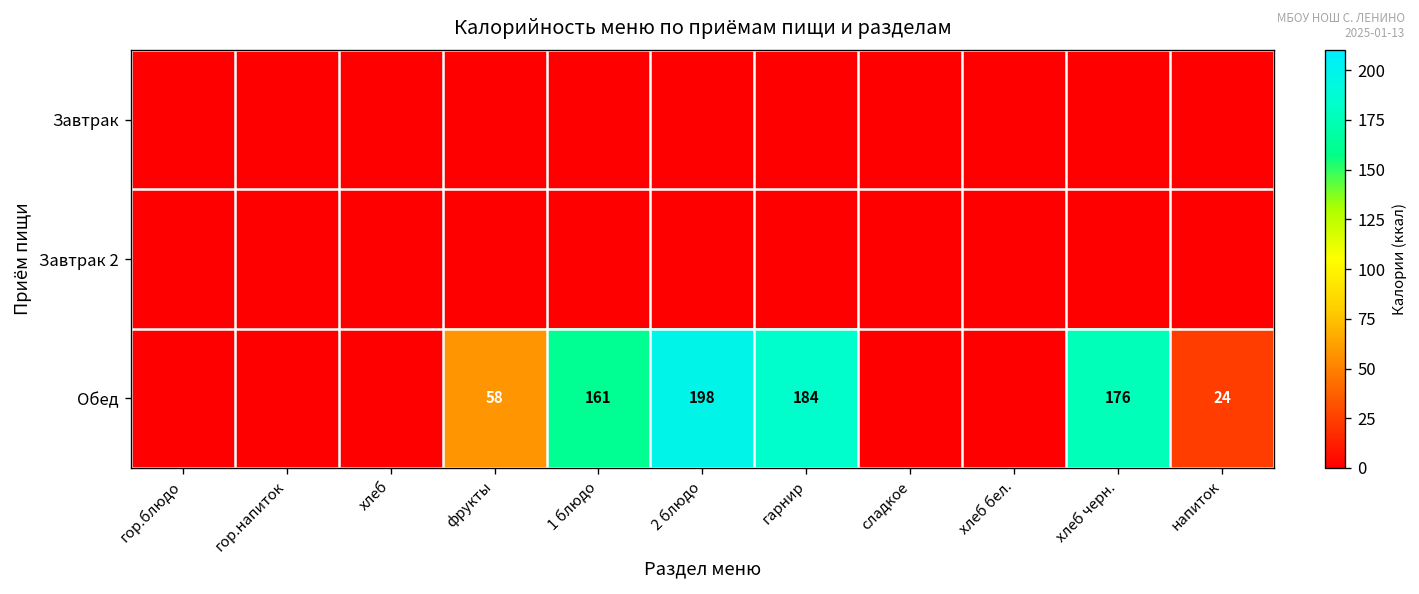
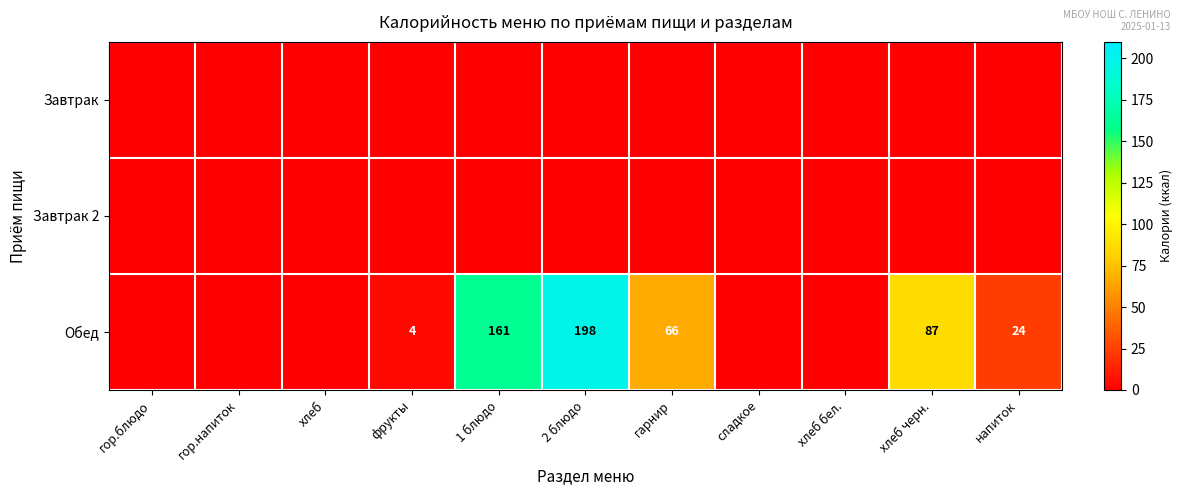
  {
    "Обед": {
-     "фрукты": 58,
+     "фрукты": 4,
      "1 блюдо": 161,
      "2 блюдо": 198,
-     "гарнир": 184,
-     "хлеб черн.": 176,
+     "гарнир": 66,
+     "хлеб черн.": 87,
      "напиток": 24
    }
  }
